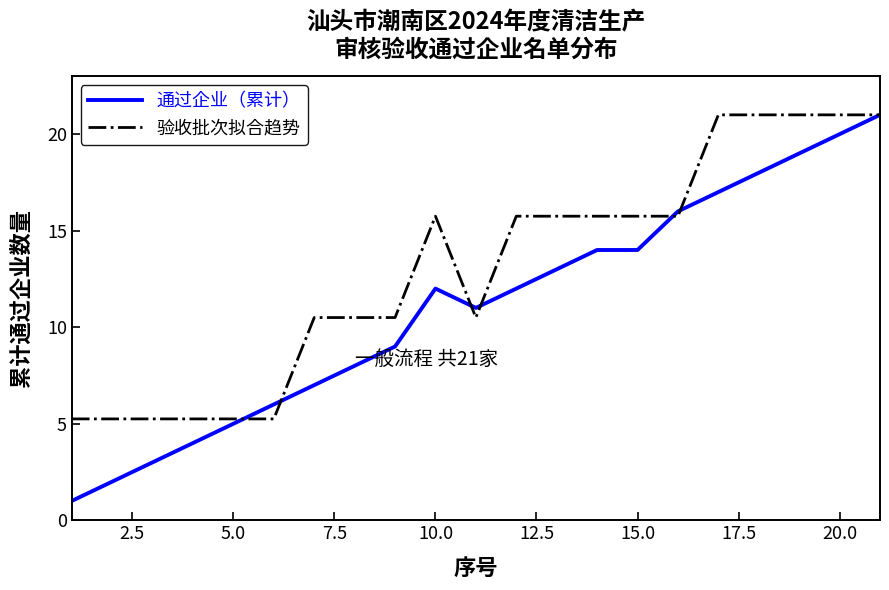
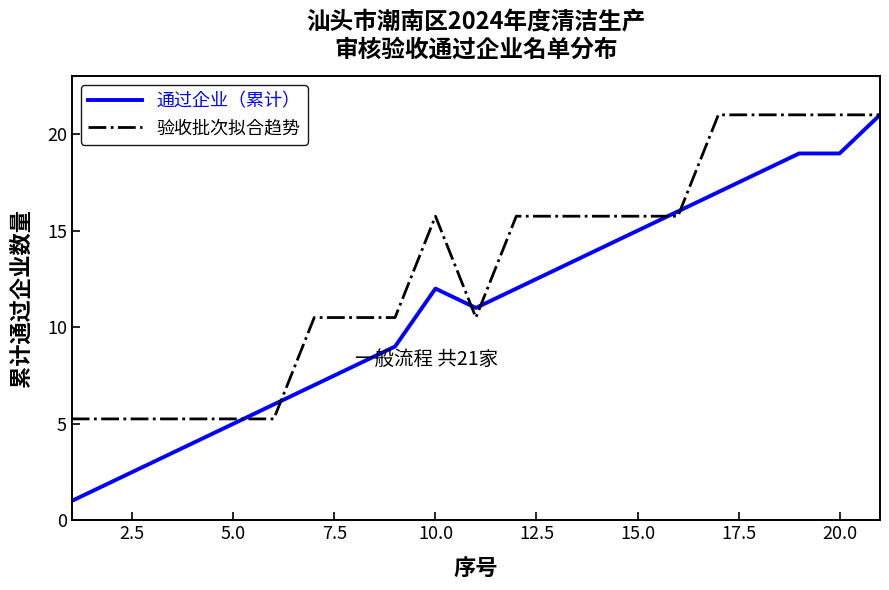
  {
    "通过企业（累计）": {
      "5.0": 5,
      "10.0": 12,
-     "15.0": 14,
-     "20.0": 20
+     "15.0": 15,
+     "20.0": 19
    },
    "验收批次拟合趋势": {
      "5.0": 5.3,
      "10.0": 15.8,
      "15.0": 15.8,
      "20.0": 21
    }
  }
